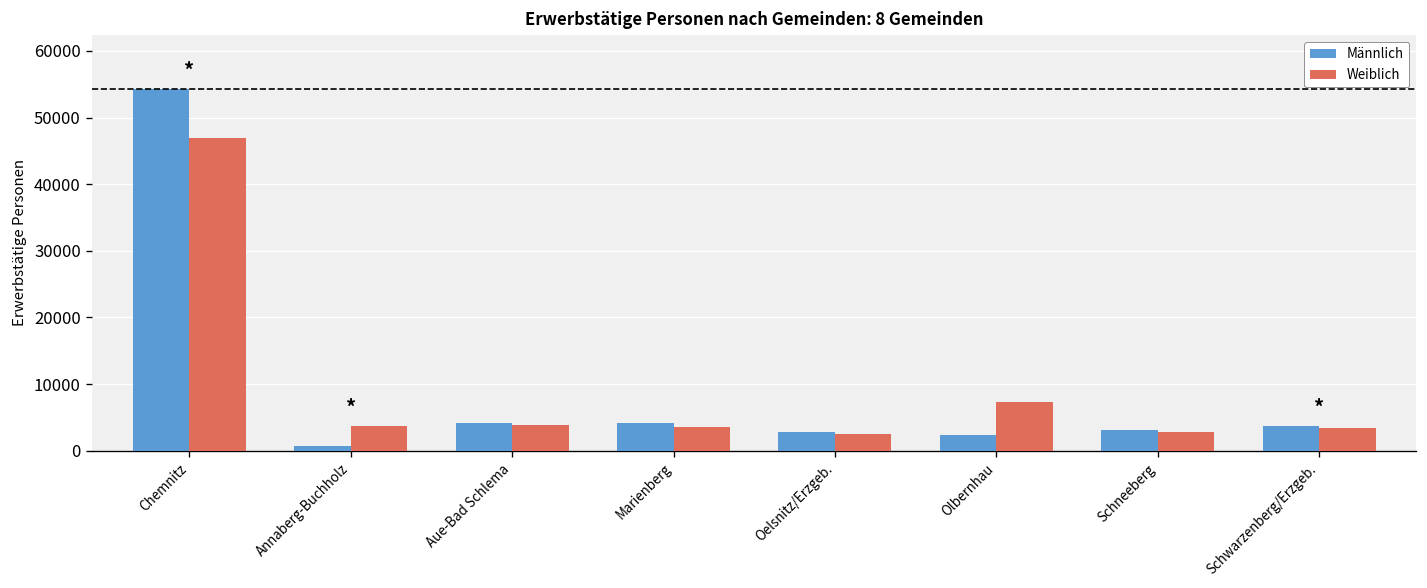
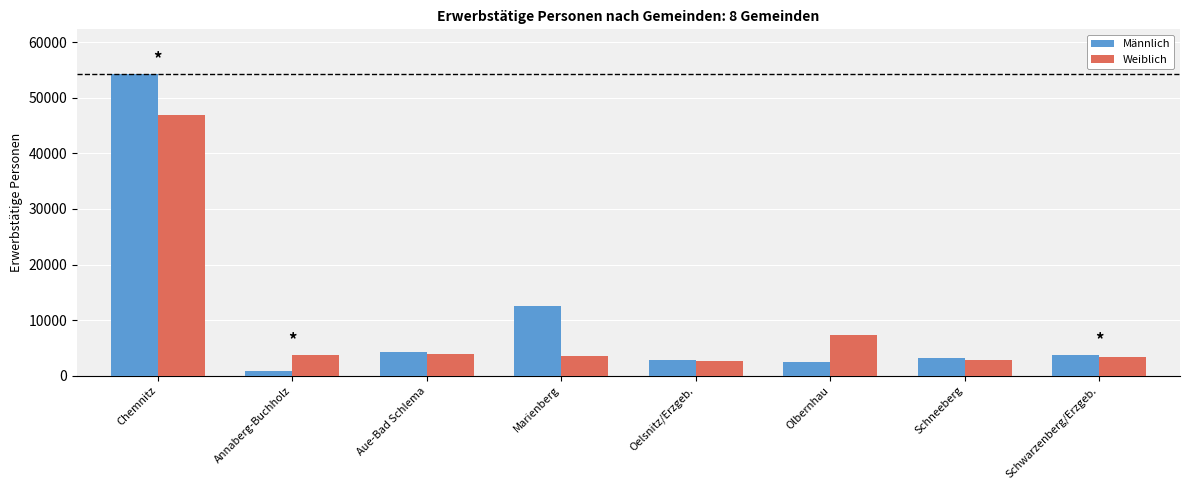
  {
    "Männlich": {
      "Chemnitz": 54000,
      "Annaberg-Buchholz": 1000,
      "Aue-Bad Schlema": 4000,
-     "Marienberg": 4000,
+     "Marienberg": 13000,
      "Oelsnitz/Erzgeb.": 3000,
      "Olbernhau": 2000,
      "Schneeberg": 3000,
      "Schwarzenberg/Erzgeb.": 4000
    },
    "Weiblich": {
      "Chemnitz": 47000,
      "Annaberg-Buchholz": 4000,
      "Aue-Bad Schlema": 4000,
      "Marienberg": 4000,
      "Oelsnitz/Erzgeb.": 3000,
      "Olbernhau": 7000,
      "Schneeberg": 3000,
      "Schwarzenberg/Erzgeb.": 3000
    }
  }
